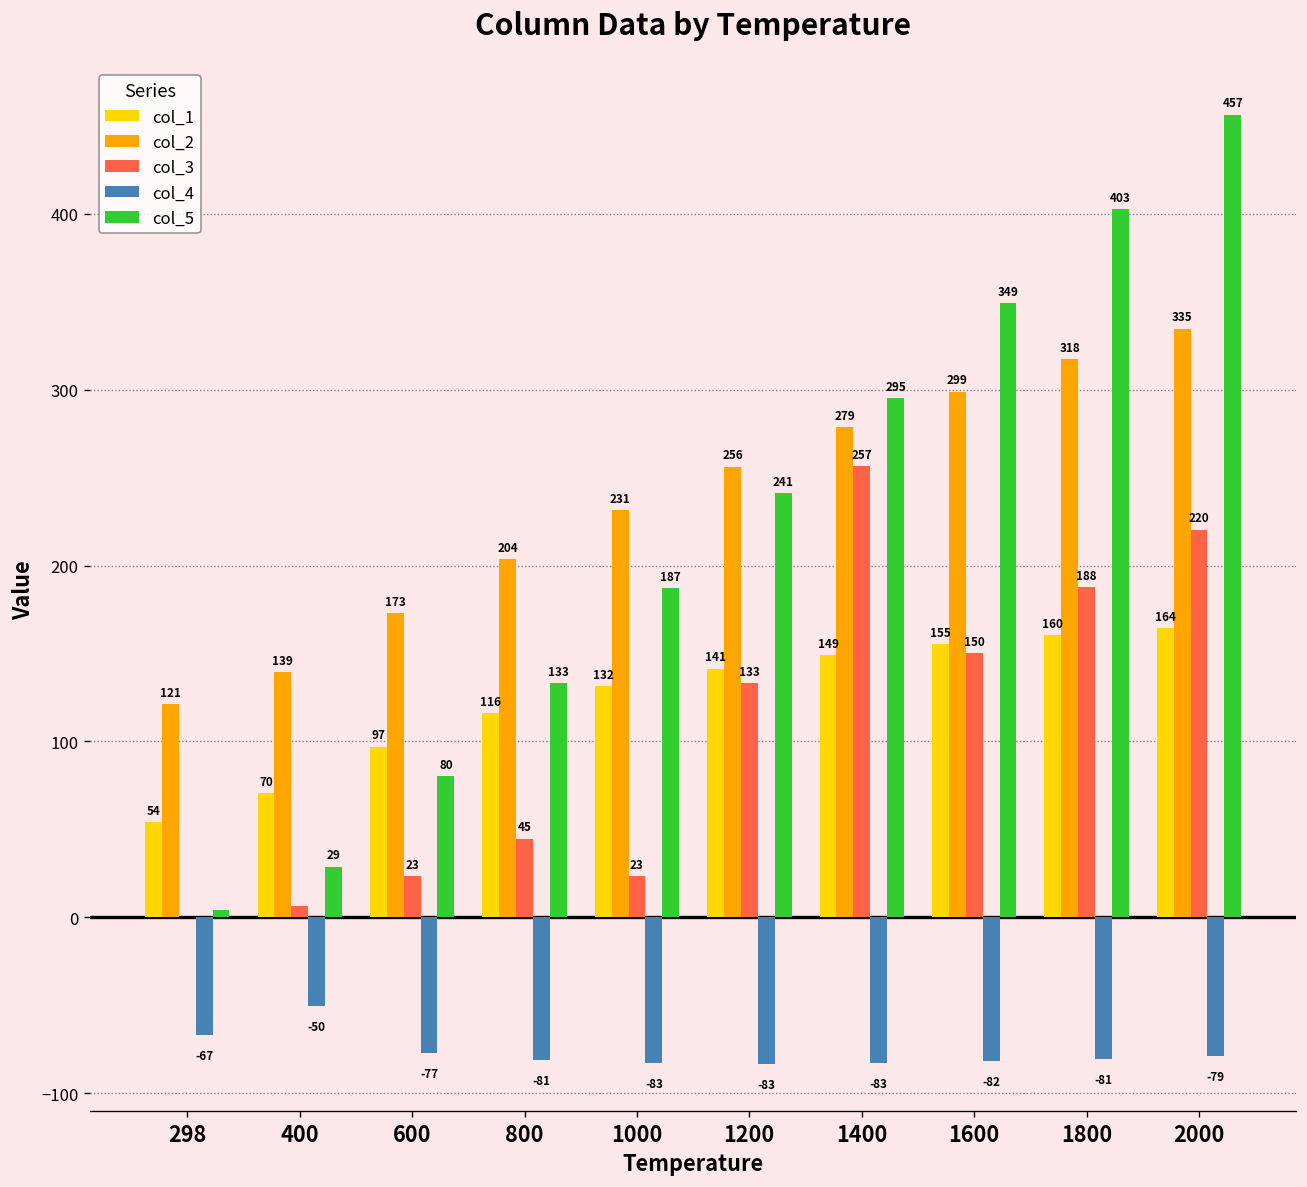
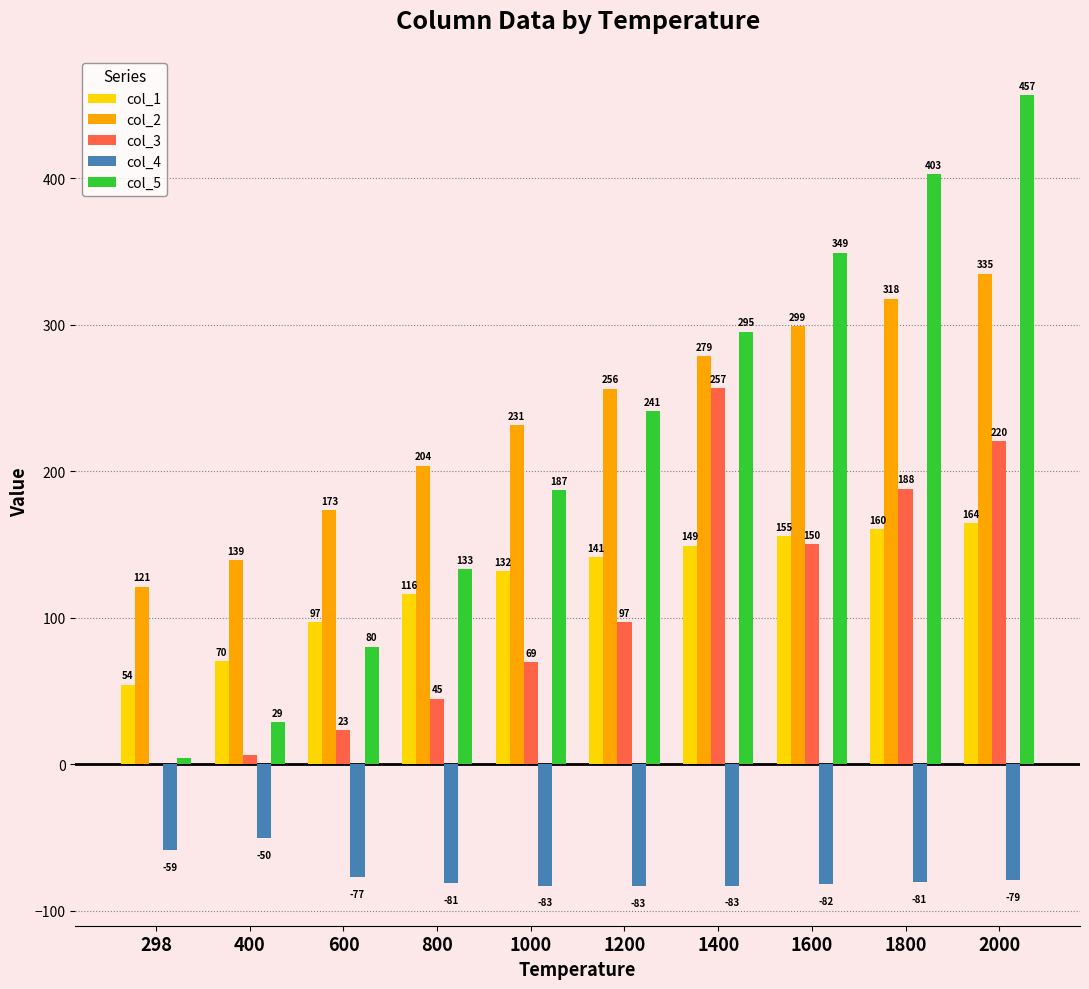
  {
    "col_3": {
      "600": 23,
      "800": 45,
-     "1000": 23,
-     "1200": 133,
+     "1000": 69,
+     "1200": 97,
      "1400": 257,
      "1600": 150,
      "1800": 188,
      "2000": 220
    },
    "col_4": {
-     "298": -67,
+     "298": -59,
      "400": -50,
      "600": -77,
      "800": -81,
      "1000": -83,
      "1200": -83,
      "1400": -83,
      "1600": -82,
      "1800": -81,
      "2000": -79
    },
    "col_5": {
      "400": 29,
      "600": 80,
      "800": 133,
      "1000": 187,
      "1200": 241,
      "1400": 295,
      "1600": 349,
      "1800": 403,
      "2000": 457
    }
  }
